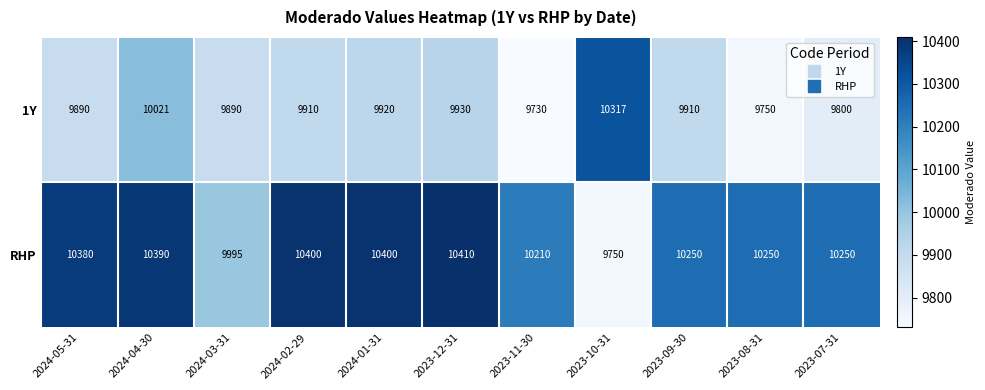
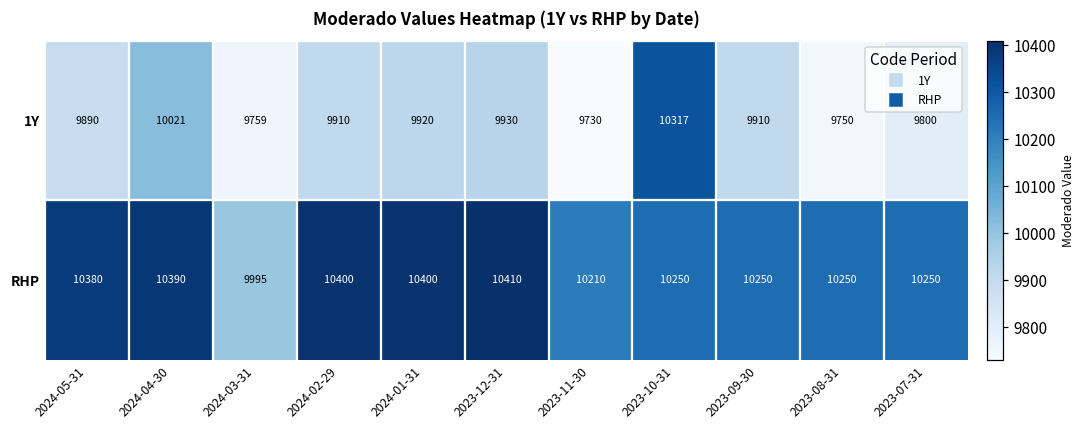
  {
    "1Y": {
      "2024-05-31": 9890,
      "2024-04-30": 10021,
-     "2024-03-31": 9890,
+     "2024-03-31": 9759,
      "2024-02-29": 9910,
      "2024-01-31": 9920,
      "2023-12-31": 9930,
      "2023-11-30": 9730,
      "2023-10-31": 10317,
      "2023-09-30": 9910,
      "2023-08-31": 9750,
      "2023-07-31": 9800
    },
    "RHP": {
      "2024-05-31": 10380,
      "2024-04-30": 10390,
      "2024-03-31": 9995,
      "2024-02-29": 10400,
      "2024-01-31": 10400,
      "2023-12-31": 10410,
      "2023-11-30": 10210,
-     "2023-10-31": 9750,
+     "2023-10-31": 10250,
      "2023-09-30": 10250,
      "2023-08-31": 10250,
      "2023-07-31": 10250
    }
  }
